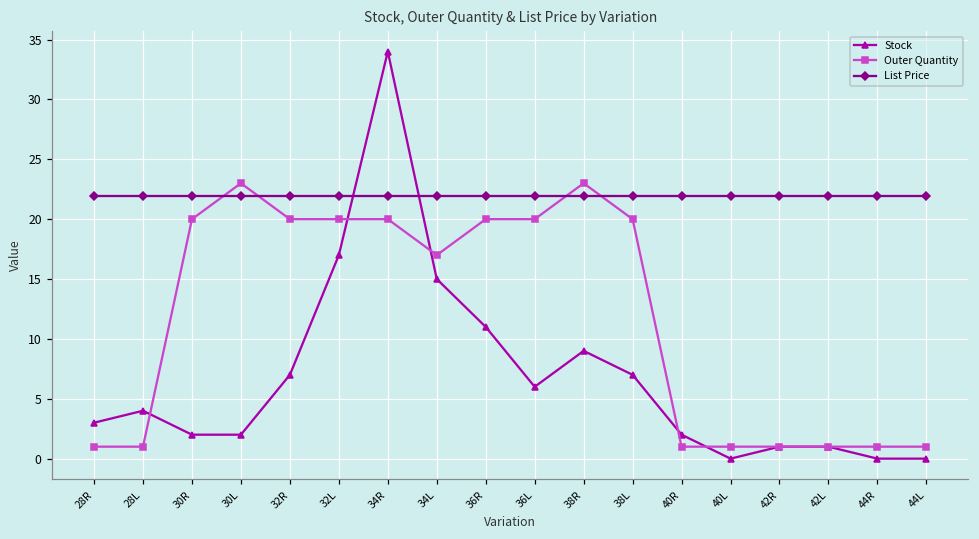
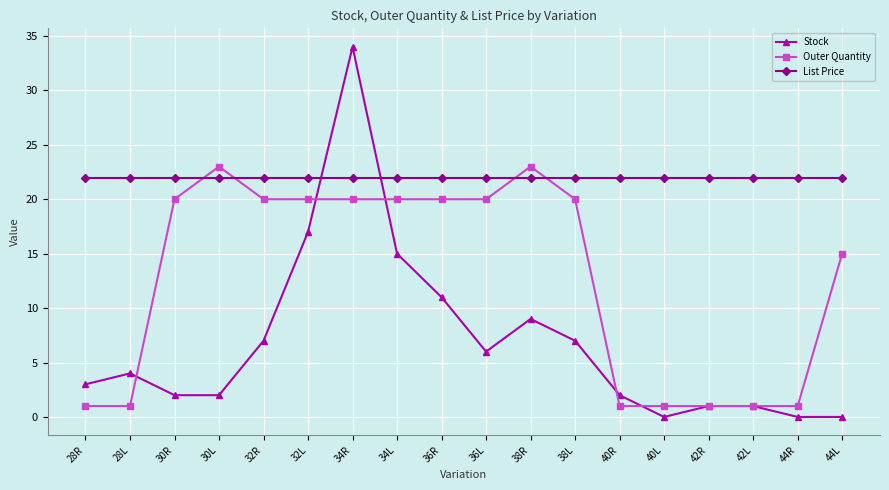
  {
    "Outer Quantity": {
      "28R": 1,
      "28L": 1,
      "30R": 20,
      "30L": 23,
      "32R": 20,
      "32L": 20,
      "34R": 20,
-     "34L": 17,
+     "34L": 20,
      "36R": 20,
      "36L": 20,
      "38R": 23,
      "38L": 20,
      "40R": 1,
      "40L": 1,
      "44R": 1,
-     "44L": 1
+     "44L": 15
    }
  }
